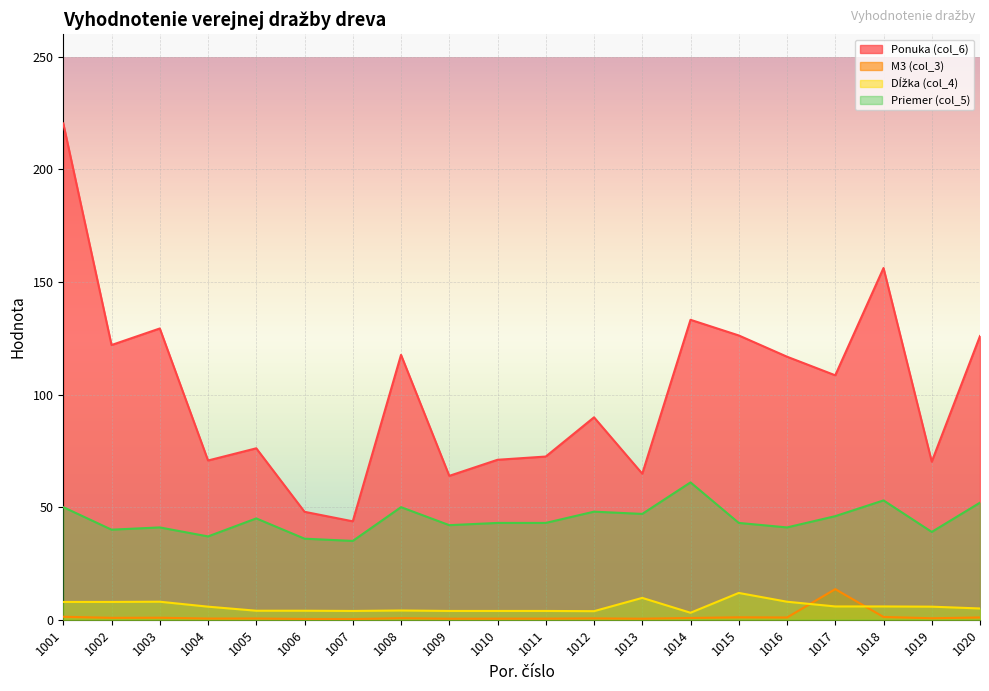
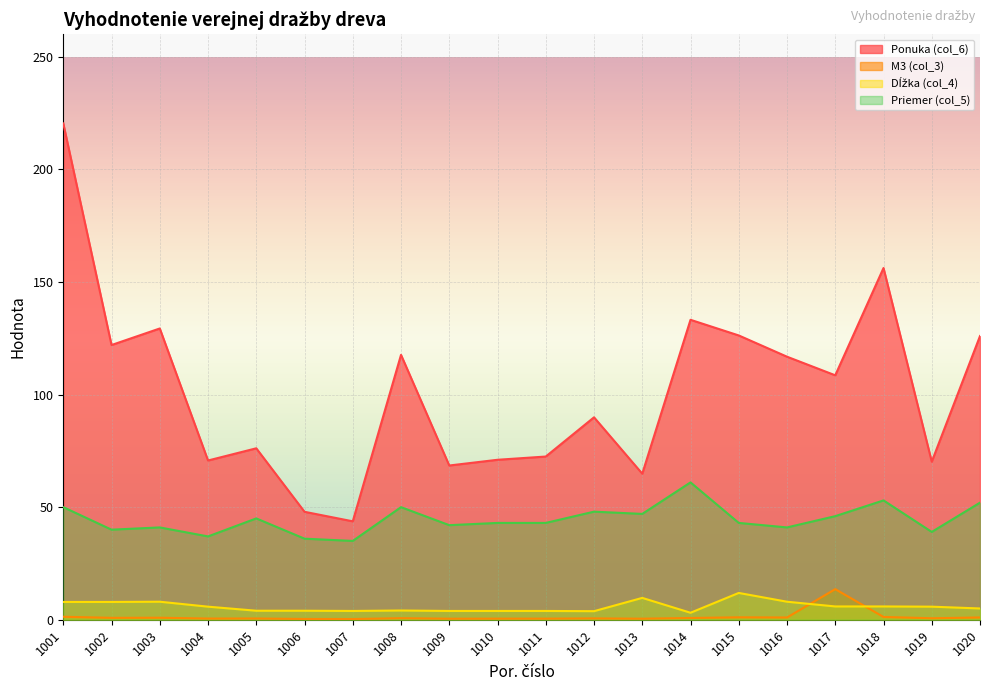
  {
    "Ponuka (col_6)": {
      "1001": 220,
      "1002": 122,
      "1003": 129,
      "1004": 71,
      "1005": 76,
      "1006": 48,
      "1007": 44,
      "1008": 118,
-     "1009": 64,
+     "1009": 69,
      "1010": 71,
      "1011": 72,
      "1012": 90,
      "1013": 65,
      "1014": 133,
      "1015": 126,
      "1016": 117,
      "1017": 109,
      "1018": 156,
      "1019": 70,
      "1020": 126
    },
    "M3 (col_3)": {
      "1001": 1,
      "1002": 1,
      "1003": 1,
      "1004": 1,
      "1005": 1,
      "1006": 0,
      "1007": 0,
      "1008": 1,
      "1009": 0,
      "1010": 0,
      "1011": 0,
      "1012": 1,
      "1013": 0,
      "1014": 1,
      "1015": 1,
      "1016": 1,
      "1017": 14,
      "1018": 1,
      "1019": 1,
      "1020": 1
    },
    "Dĺžka (col_4)": {
      "1001": 8,
      "1002": 8,
      "1003": 8,
      "1004": 6,
      "1005": 4,
      "1006": 4,
      "1007": 4,
      "1008": 4,
      "1009": 4,
      "1010": 4,
      "1011": 4,
      "1012": 4,
      "1013": 10,
      "1014": 3,
      "1015": 12,
      "1016": 8,
      "1017": 6,
      "1018": 6,
      "1019": 6,
      "1020": 5
    },
    "Priemer (col_5)": {
      "1001": 50,
      "1002": 40,
      "1003": 41,
      "1004": 37,
      "1005": 45,
      "1006": 36,
      "1007": 35,
      "1008": 50,
      "1009": 42,
      "1010": 43,
      "1011": 43,
      "1012": 48,
      "1013": 47,
      "1014": 61,
      "1015": 43,
      "1016": 41,
      "1017": 46,
      "1018": 53,
      "1019": 39,
      "1020": 52
    }
  }
